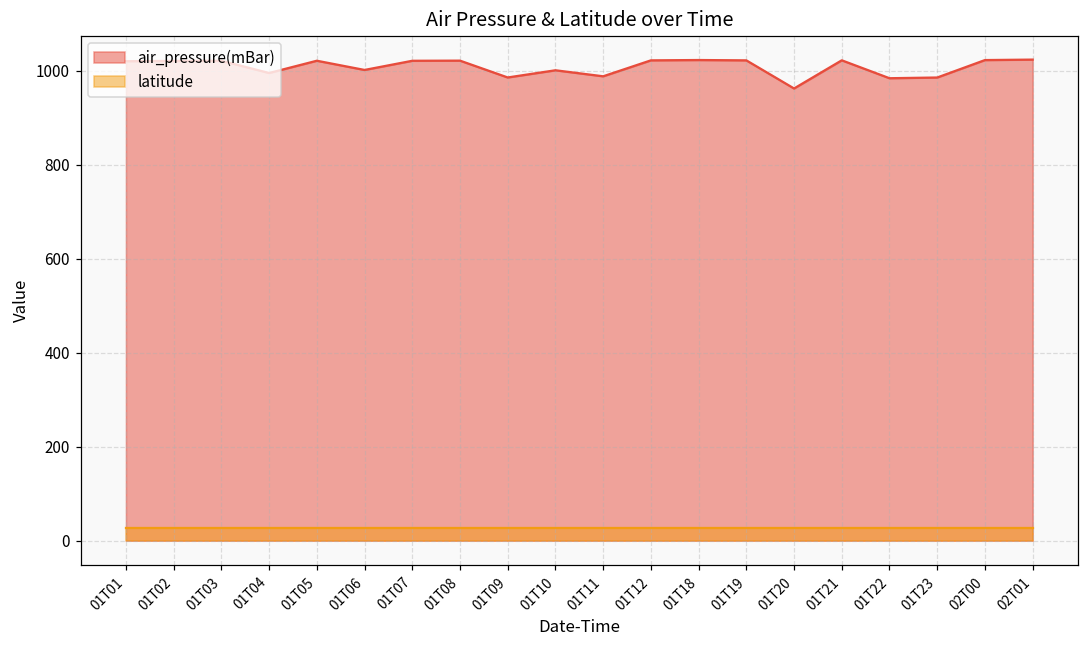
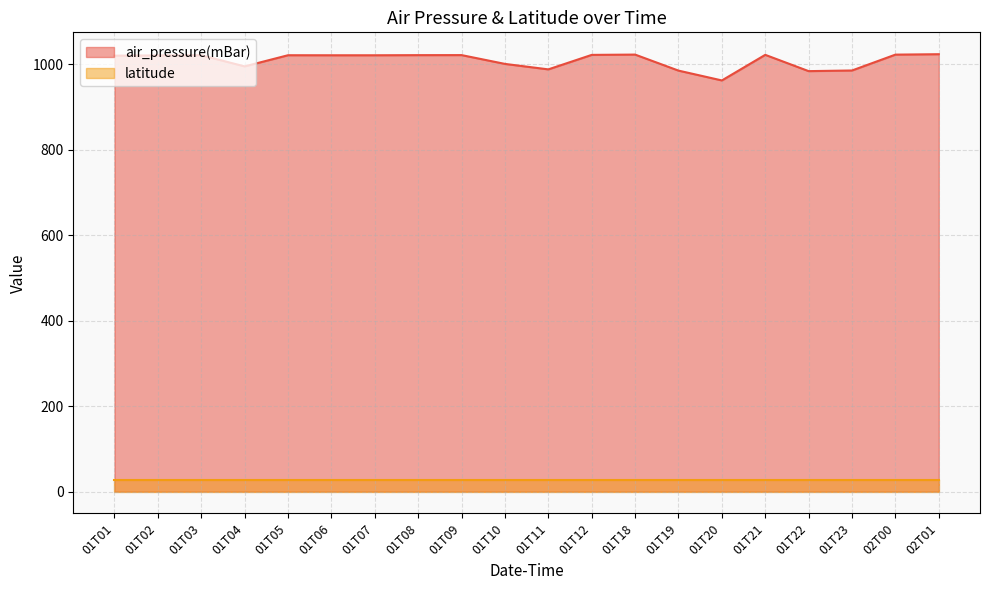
  {
    "air_pressure(mBar)": {
      "01T05": 1020,
-     "01T06": 1000,
+     "01T06": 1020,
      "01T07": 1020,
      "01T08": 1020,
-     "01T09": 990,
+     "01T09": 1020,
      "01T10": 1000,
      "01T11": 990,
      "01T12": 1020,
      "01T18": 1020,
-     "01T19": 1020,
+     "01T19": 990,
      "01T20": 960,
      "01T21": 1020,
      "01T22": 980,
      "01T23": 990,
      "02T00": 1020,
      "02T01": 1020
    },
    "latitude": {
      "01T01": 30,
      "01T02": 30,
      "01T03": 30,
      "01T04": 30,
      "01T05": 30,
      "01T06": 30,
      "01T07": 30,
      "01T08": 30,
      "01T09": 30,
      "01T10": 30,
      "01T11": 30,
      "01T12": 30,
      "01T18": 30,
      "01T19": 30,
      "01T20": 30,
      "01T21": 30,
      "01T22": 30,
      "01T23": 30,
      "02T00": 30,
      "02T01": 30
    }
  }
